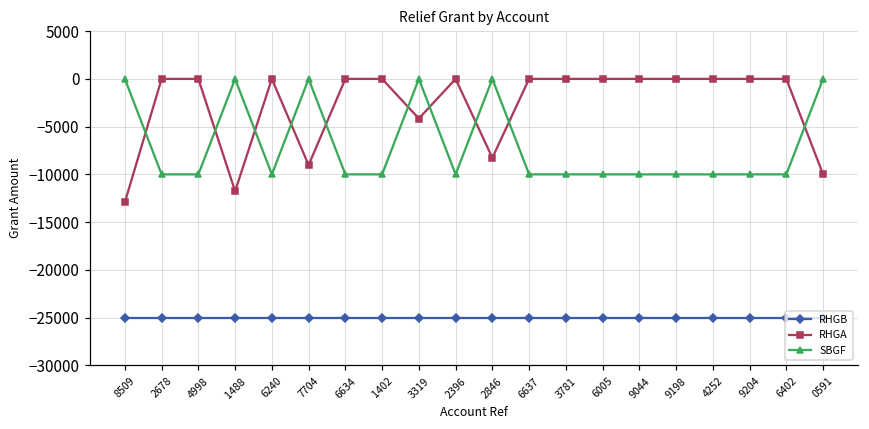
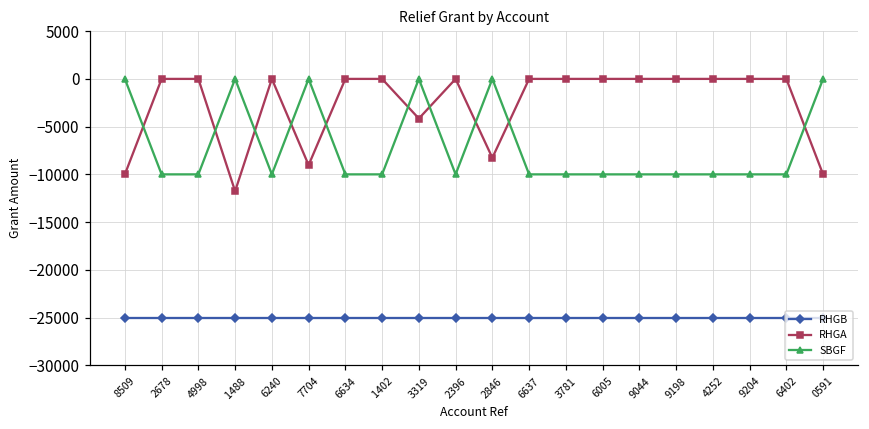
  {
    "RHGB": {
      "8509": -25000,
      "2678": -25000,
      "4998": -25000,
      "1488": -25000,
      "6240": -25000,
      "7704": -25000,
      "6634": -25000,
      "1402": -25000,
      "3319": -25000,
      "2396": -25000,
      "2846": -25000,
      "6637": -25000,
      "3781": -25000,
      "6005": -25000,
      "9044": -25000,
      "9198": -25000,
      "4252": -25000,
      "9204": -25000
    },
    "RHGA": {
-     "8509": -13000,
+     "8509": -10000,
      "2678": 0,
      "4998": 0,
      "1488": -12000,
      "6240": 0,
      "7704": -9000,
      "6634": 0,
      "1402": 0,
      "3319": -4000,
      "2396": 0,
      "2846": -8000,
      "6637": 0,
      "3781": 0,
      "6005": 0,
      "9044": 0,
      "9198": 0,
      "4252": 0,
      "9204": 0,
      "6402": 0,
      "0591": -10000
    },
    "SBGF": {
      "8509": 0,
      "2678": -10000,
      "4998": -10000,
      "1488": 0,
      "6240": -10000,
      "7704": 0,
      "6634": -10000,
      "1402": -10000,
      "3319": 0,
      "2396": -10000,
      "2846": 0,
      "6637": -10000,
      "3781": -10000,
      "6005": -10000,
      "9044": -10000,
      "9198": -10000,
      "4252": -10000,
      "9204": -10000,
      "6402": -10000,
      "0591": 0
    }
  }
